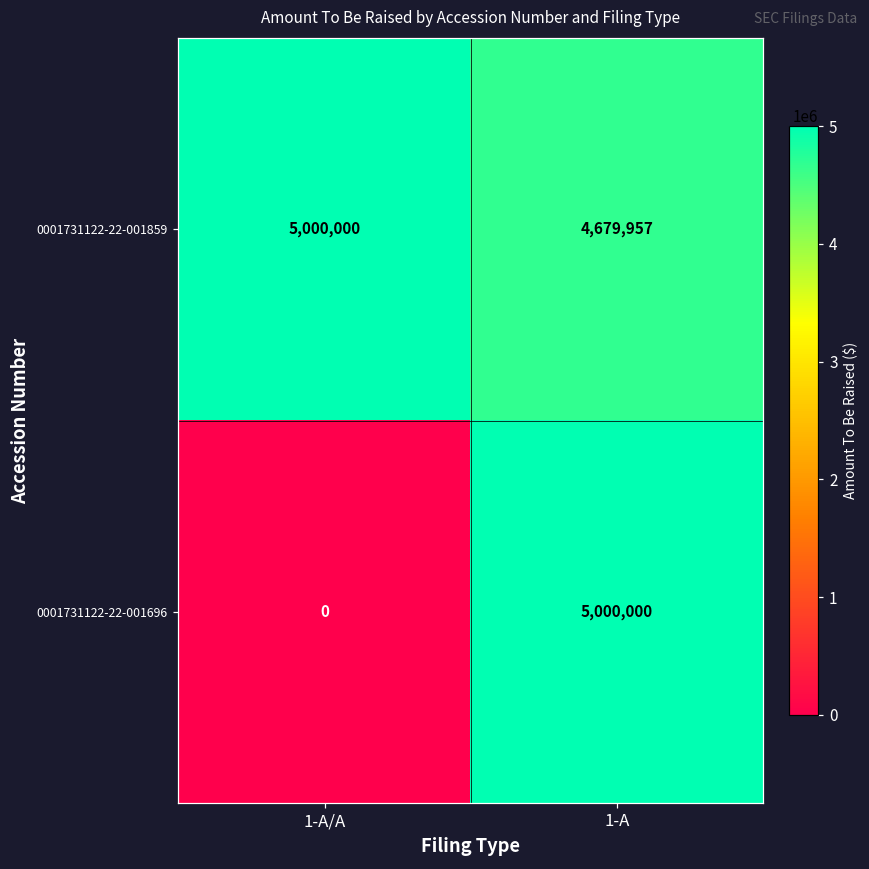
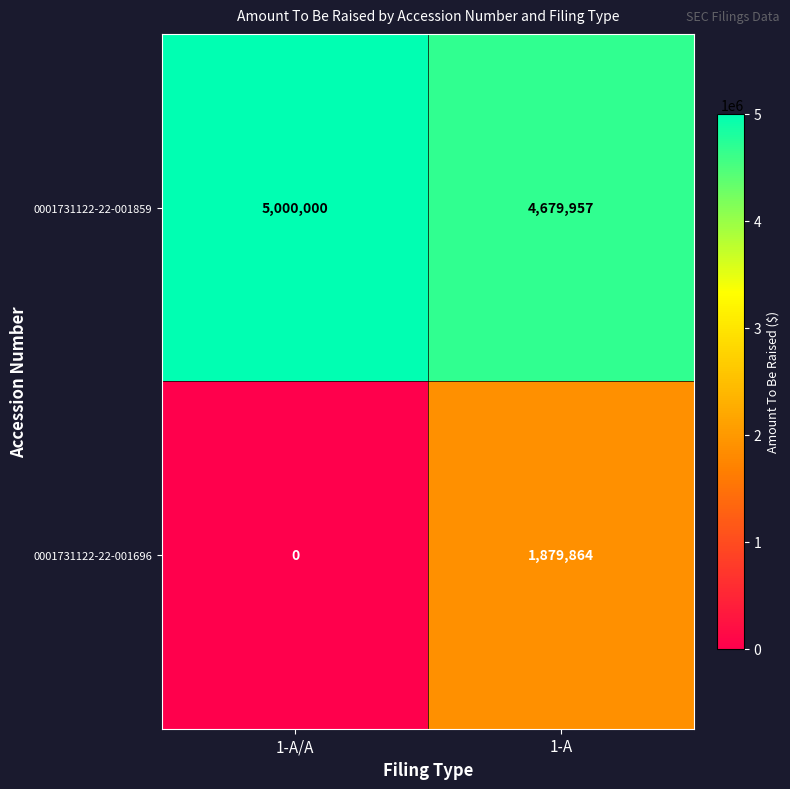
  {
    "0001731122-22-001859": {
      "1-A/A": "5,000,000",
      "1-A": "4,679,957"
    },
    "0001731122-22-001696": {
      "1-A/A": "0",
-     "1-A": "5,000,000"
+     "1-A": "1,879,864"
    }
  }
